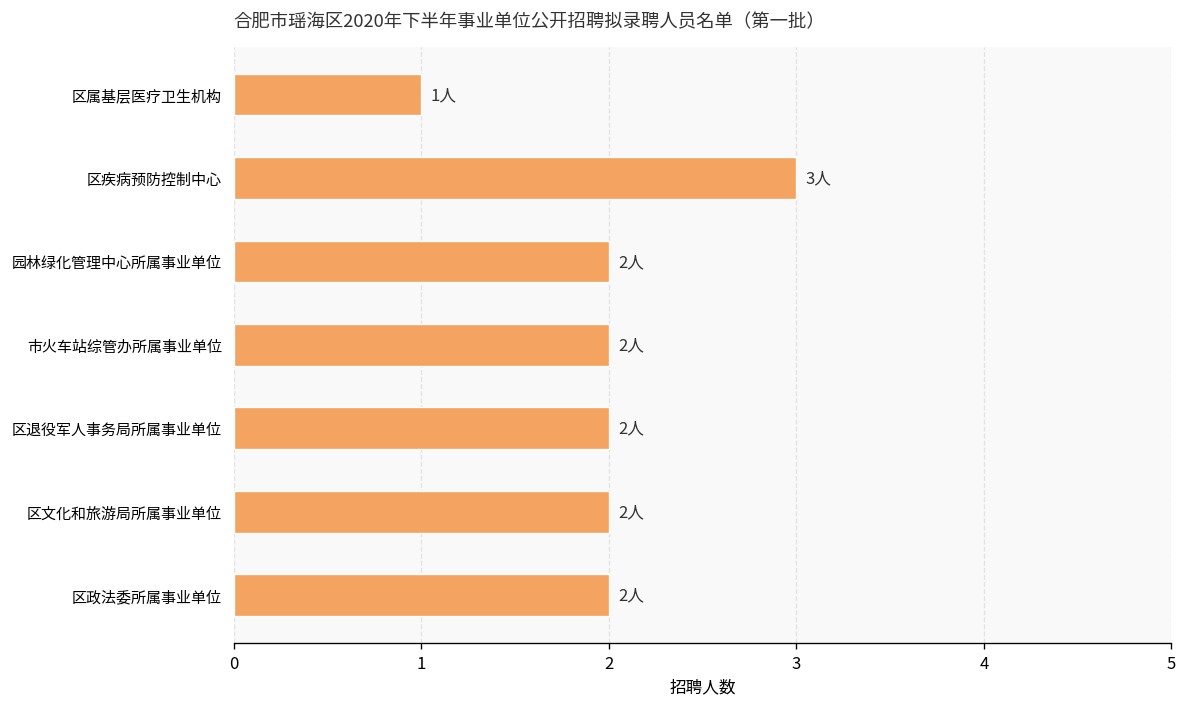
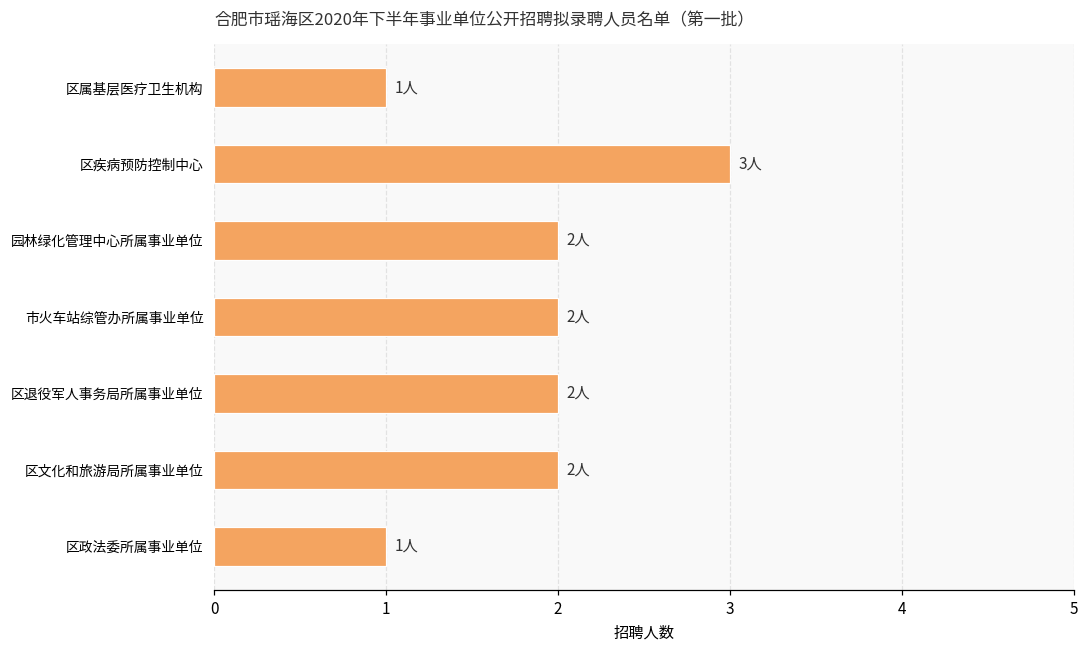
  {
    "区属基层医疗卫生机构": "1人",
    "区疾病预防控制中心": "3人",
    "园林绿化管理中心所属事业单位": "2人",
    "市火车站综管办所属事业单位": "2人",
    "区退役军人事务局所属事业单位": "2人",
    "区文化和旅游局所属事业单位": "2人",
-   "区政法委所属事业单位": "2人"
+   "区政法委所属事业单位": "1人"
  }
